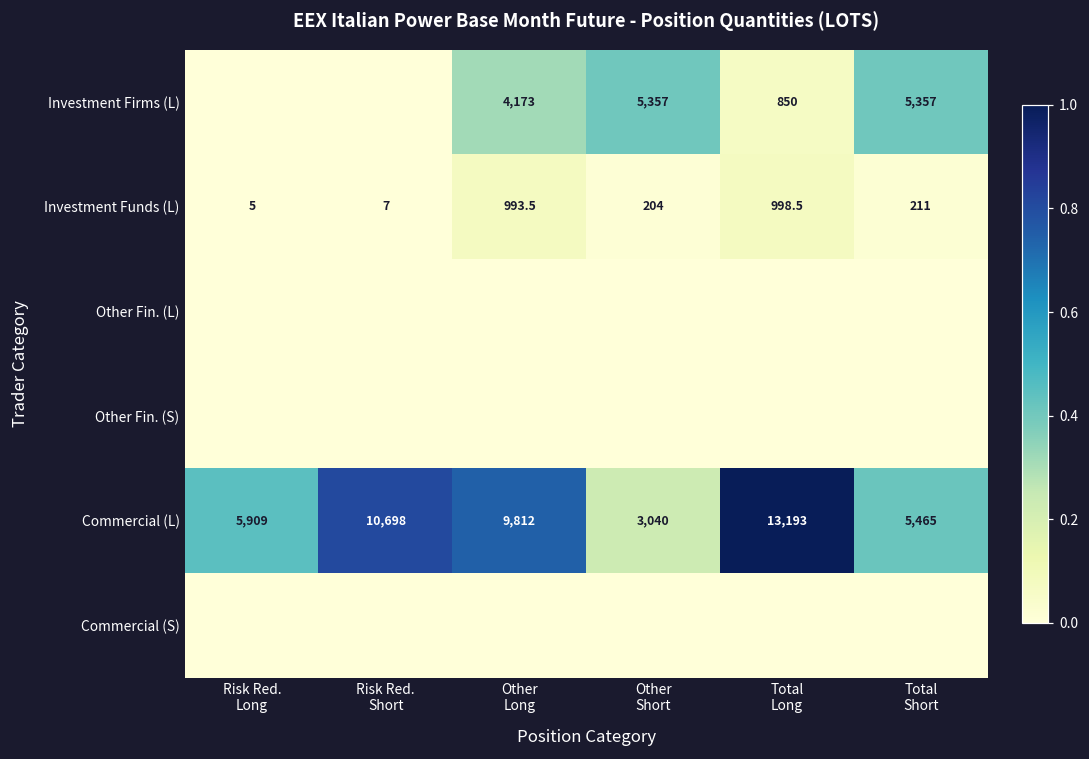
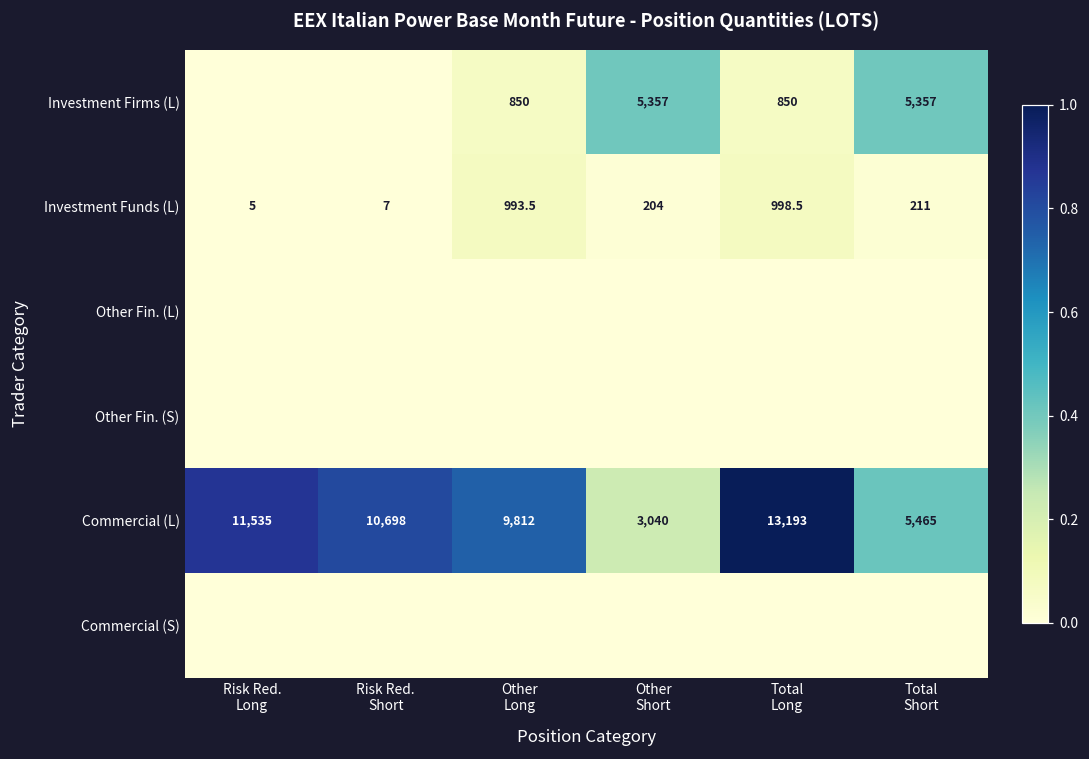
  {
    "Investment Firms (L)": {
-     "Other Long": "4,173",
+     "Other Long": "850",
      "Other Short": "5,357",
      "Total Long": "850",
      "Total Short": "5,357"
    },
    "Investment Funds (L)": {
      "Risk Red. Long": "5",
      "Risk Red. Short": "7",
      "Other Long": "993.5",
      "Other Short": "204",
      "Total Long": "998.5",
      "Total Short": "211"
    },
    "Commercial (L)": {
-     "Risk Red. Long": "5,909",
+     "Risk Red. Long": "11,535",
      "Risk Red. Short": "10,698",
      "Other Long": "9,812",
      "Other Short": "3,040",
      "Total Long": "13,193",
      "Total Short": "5,465"
    }
  }
